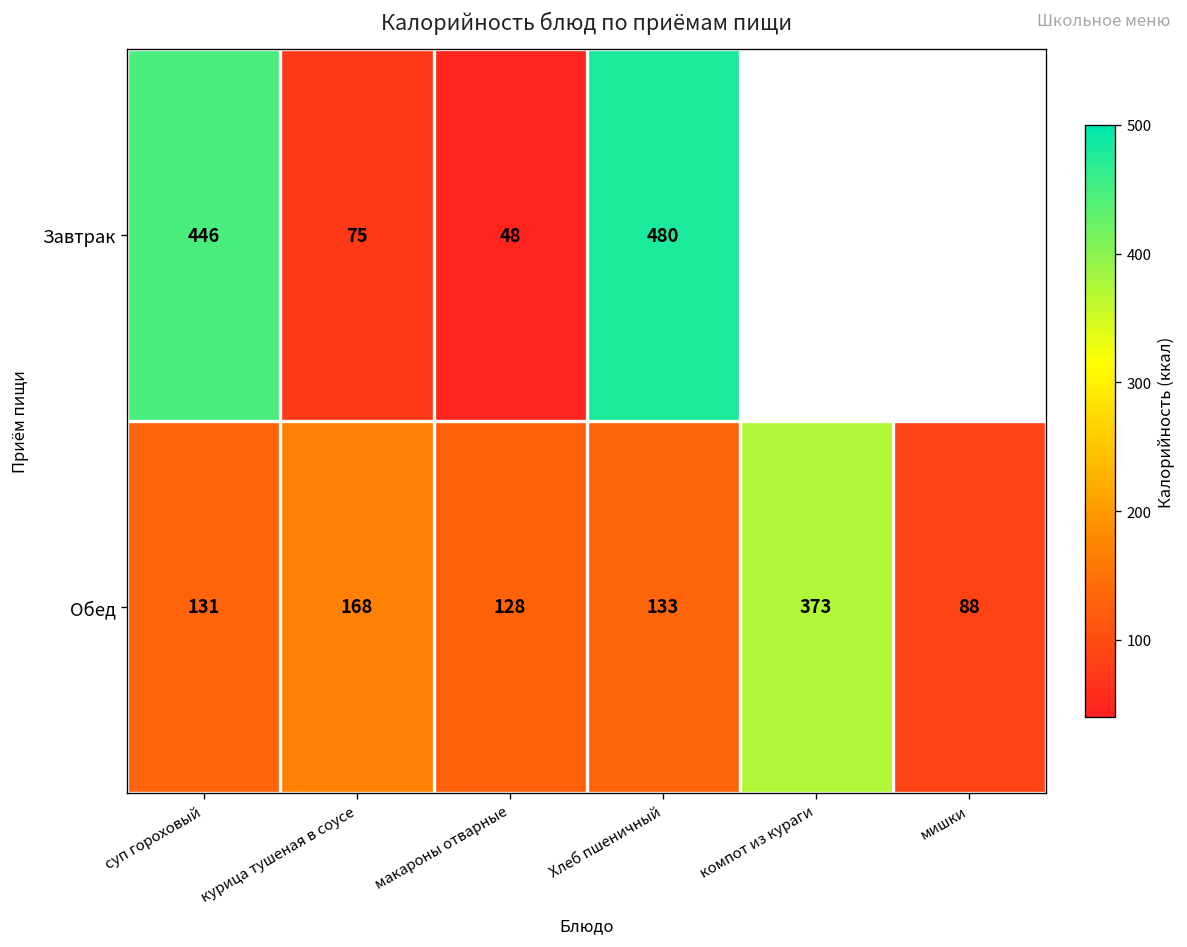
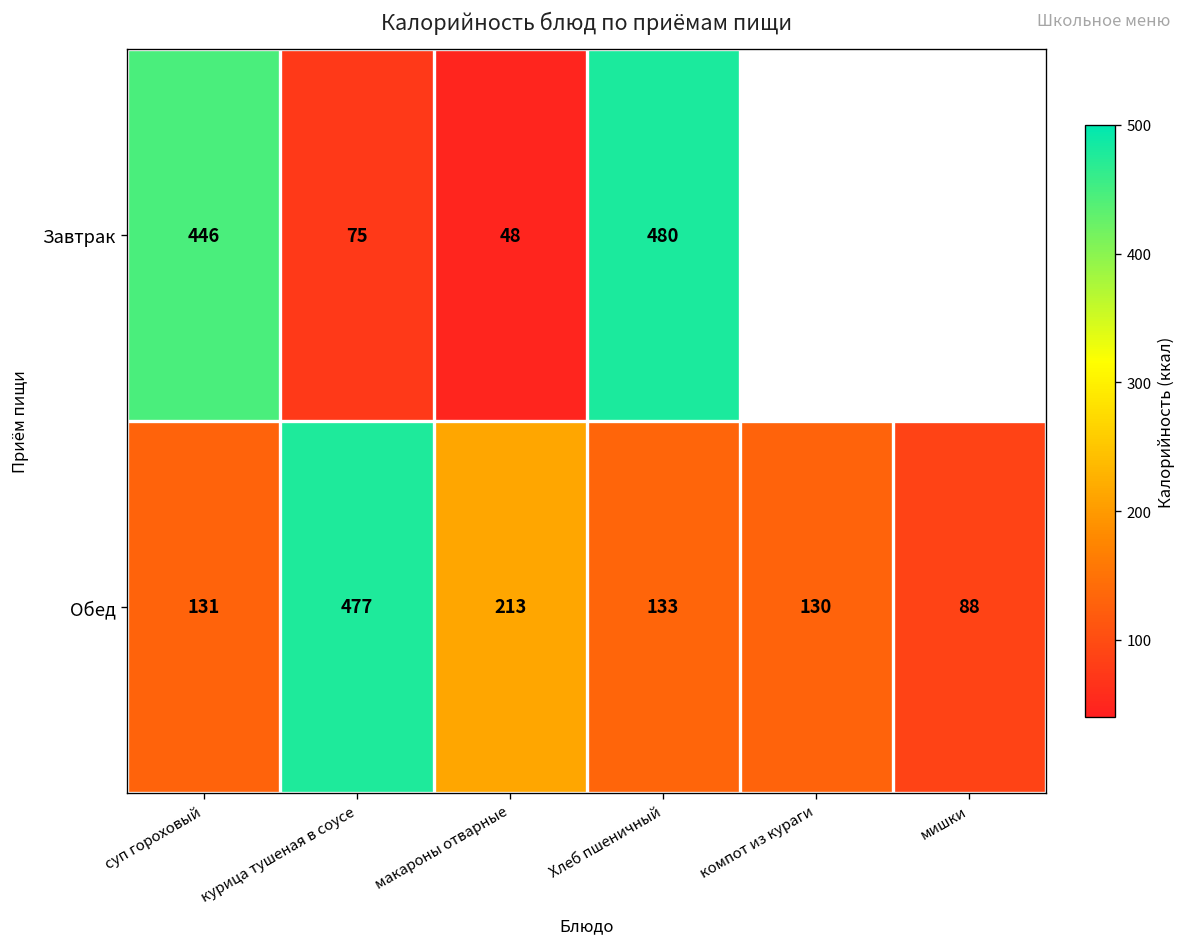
  {
    "Завтрак": {
      "суп гороховый": 446,
      "курица тушеная в соусе": 75,
      "макароны отварные": 48,
      "Хлеб пшеничный": 480
    },
    "Обед": {
      "суп гороховый": 131,
-     "курица тушеная в соусе": 168,
-     "макароны отварные": 128,
+     "курица тушеная в соусе": 477,
+     "макароны отварные": 213,
      "Хлеб пшеничный": 133,
-     "компот из кураги": 373,
+     "компот из кураги": 130,
      "мишки": 88
    }
  }
